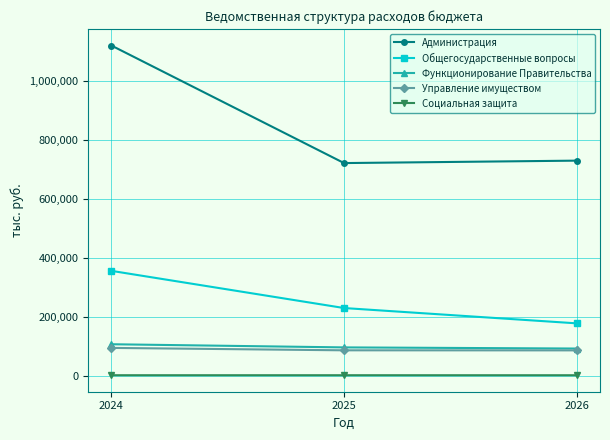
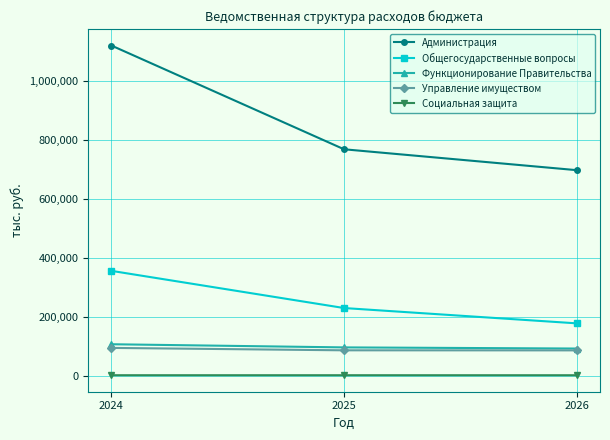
  {
    "Администрация": {
      "2024": "1,120,000",
-     "2025": "720,000",
-     "2026": "730,000"
+     "2025": "770,000",
+     "2026": "700,000"
    },
    "Управление имуществом": {
      "2024": "100,000",
      "2025": "90,000"
    },
    "Социальная защита": {
      "2024": "0",
      "2025": "0",
      "2026": "0"
    }
  }
